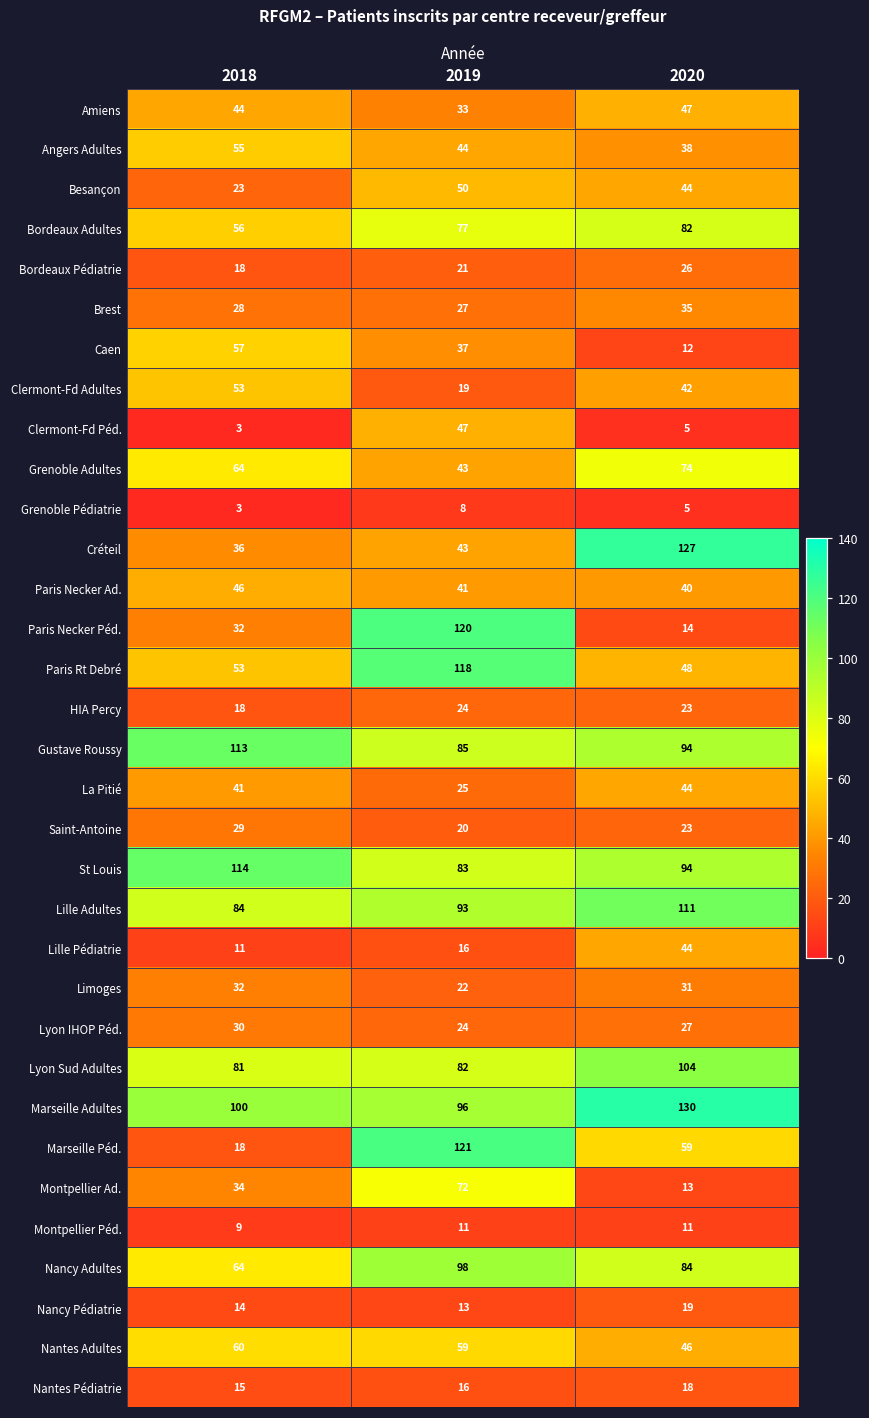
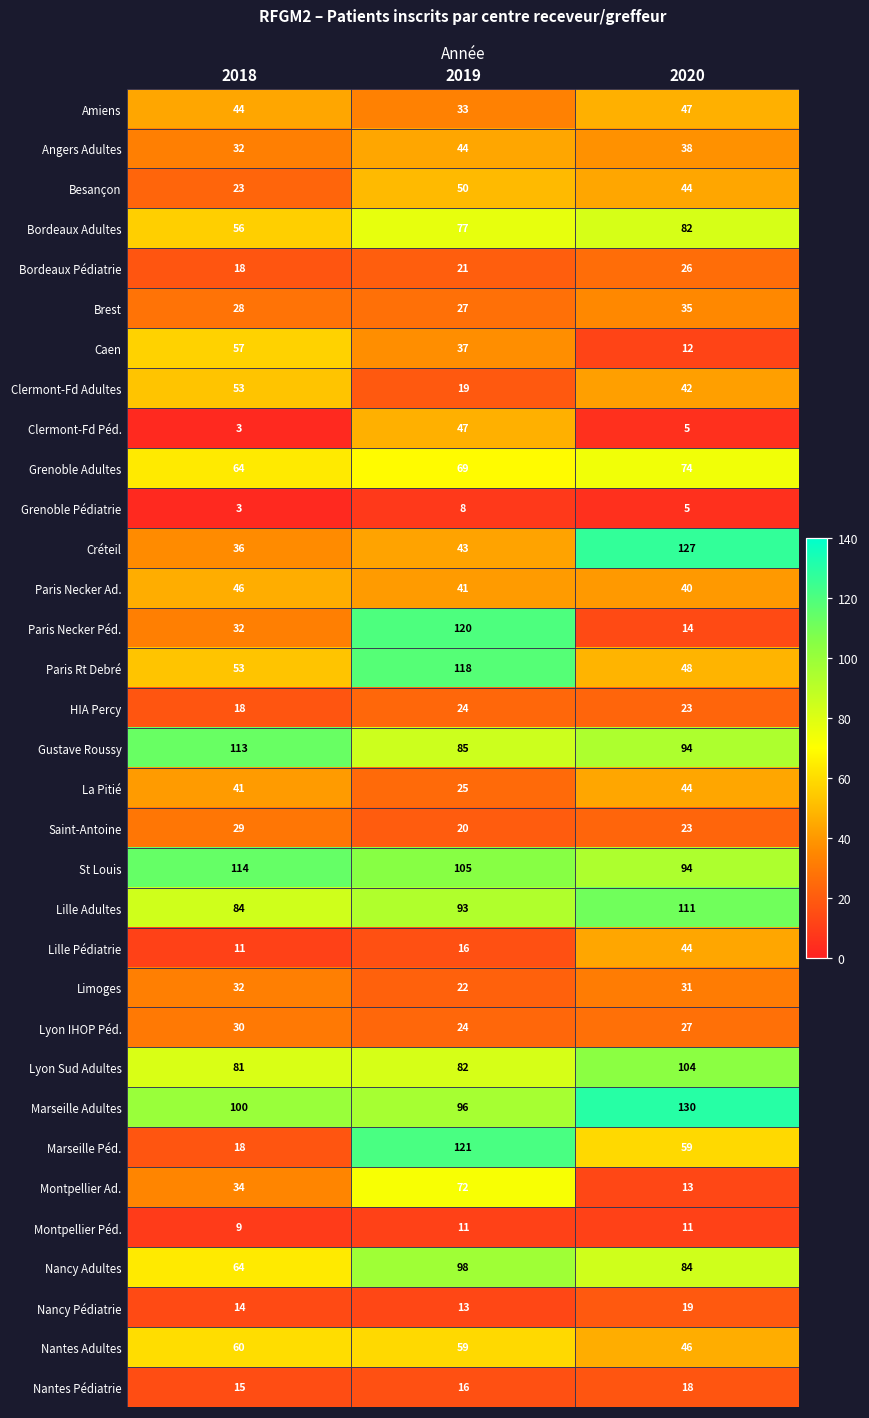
  {
    "Amiens": {
      "2018": 44,
      "2019": 33,
      "2020": 47
    },
    "Angers Adultes": {
-     "2018": 55,
+     "2018": 32,
      "2019": 44,
      "2020": 38
    },
    "Besançon": {
      "2018": 23,
      "2019": 50,
      "2020": 44
    },
    "Bordeaux Adultes": {
      "2018": 56,
      "2019": 77,
      "2020": 82
    },
    "Bordeaux Pédiatrie": {
      "2018": 18,
      "2019": 21,
      "2020": 26
    },
    "Brest": {
      "2018": 28,
      "2019": 27,
      "2020": 35
    },
    "Caen": {
      "2018": 57,
      "2019": 37,
      "2020": 12
    },
    "Clermont-Fd Adultes": {
      "2018": 53,
      "2019": 19,
      "2020": 42
    },
    "Clermont-Fd Péd.": {
      "2018": 3,
      "2019": 47,
      "2020": 5
    },
    "Grenoble Adultes": {
      "2018": 64,
-     "2019": 43,
+     "2019": 69,
      "2020": 74
    },
    "Grenoble Pédiatrie": {
      "2018": 3,
      "2019": 8,
      "2020": 5
    },
    "Créteil": {
      "2018": 36,
      "2019": 43,
      "2020": 127
    },
    "Paris Necker Ad.": {
      "2018": 46,
      "2019": 41,
      "2020": 40
    },
    "Paris Necker Péd.": {
      "2018": 32,
      "2019": 120,
      "2020": 14
    },
    "Paris Rt Debré": {
      "2018": 53,
      "2019": 118,
      "2020": 48
    },
    "HIA Percy": {
      "2018": 18,
      "2019": 24,
      "2020": 23
    },
    "Gustave Roussy": {
      "2018": 113,
      "2019": 85,
      "2020": 94
    },
    "La Pitié": {
      "2018": 41,
      "2019": 25,
      "2020": 44
    },
    "Saint-Antoine": {
      "2018": 29,
      "2019": 20,
      "2020": 23
    },
    "St Louis": {
      "2018": 114,
-     "2019": 83,
+     "2019": 105,
      "2020": 94
    },
    "Lille Adultes": {
      "2018": 84,
      "2019": 93,
      "2020": 111
    },
    "Lille Pédiatrie": {
      "2018": 11,
      "2019": 16,
      "2020": 44
    },
    "Limoges": {
      "2018": 32,
      "2019": 22,
      "2020": 31
    },
    "Lyon IHOP Péd.": {
      "2018": 30,
      "2019": 24,
      "2020": 27
    },
    "Lyon Sud Adultes": {
      "2018": 81,
      "2019": 82,
      "2020": 104
    },
    "Marseille Adultes": {
      "2018": 100,
      "2019": 96,
      "2020": 130
    },
    "Marseille Péd.": {
      "2018": 18,
      "2019": 121,
      "2020": 59
    },
    "Montpellier Ad.": {
      "2018": 34,
      "2019": 72,
      "2020": 13
    },
    "Montpellier Péd.": {
      "2018": 9,
      "2019": 11,
      "2020": 11
    },
    "Nancy Adultes": {
      "2018": 64,
      "2019": 98,
      "2020": 84
    },
    "Nancy Pédiatrie": {
      "2018": 14,
      "2019": 13,
      "2020": 19
    },
    "Nantes Adultes": {
      "2018": 60,
      "2019": 59,
      "2020": 46
    },
    "Nantes Pédiatrie": {
      "2018": 15,
      "2019": 16,
      "2020": 18
    }
  }
